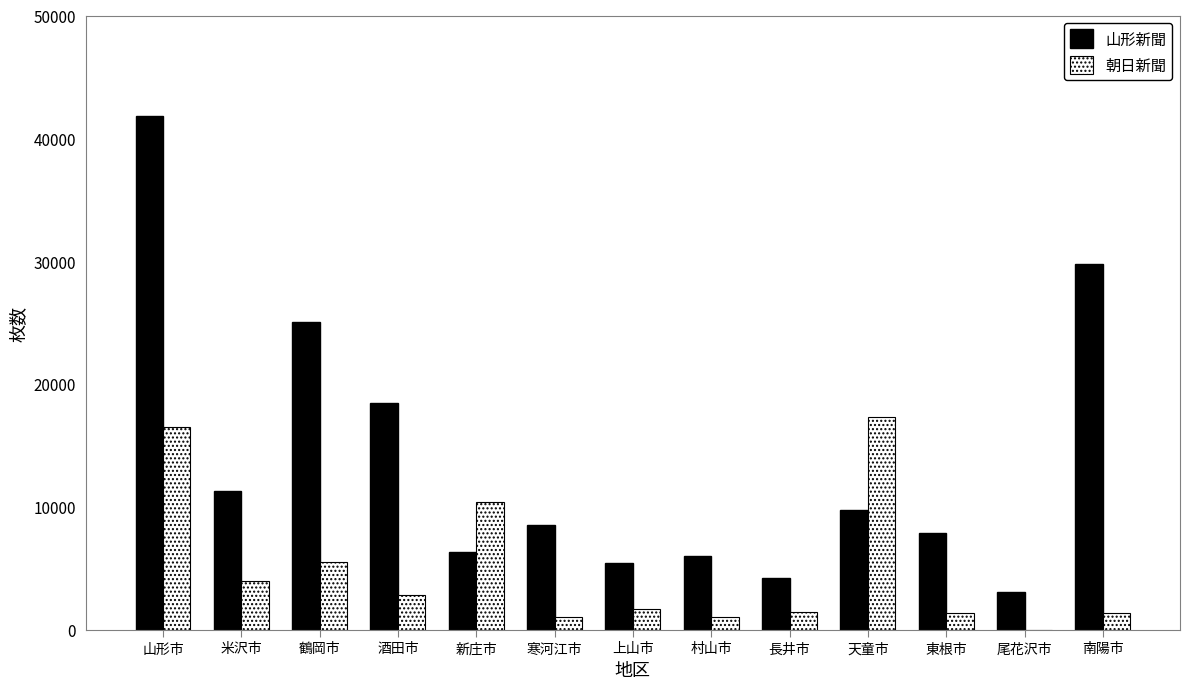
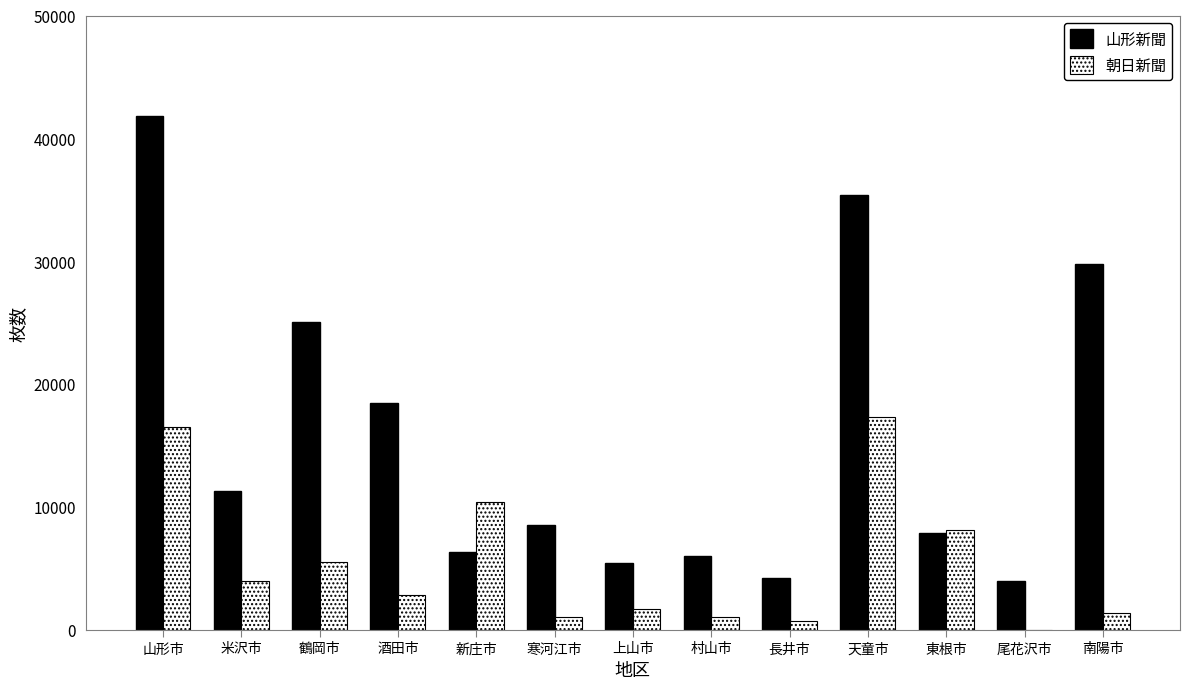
  {
    "山形新聞": {
      "山形市": 41900,
      "米沢市": 11300,
      "鶴岡市": 25100,
      "酒田市": 18500,
      "新庄市": 6300,
      "寒河江市": 8500,
      "上山市": 5400,
      "村山市": 6000,
      "長井市": 4200,
-     "天童市": 9800,
+     "天童市": 35400,
      "東根市": 7900,
-     "尾花沢市": 3100,
+     "尾花沢市": 4000,
      "南陽市": 29800
    },
    "朝日新聞": {
      "山形市": 16500,
      "米沢市": 4000,
      "鶴岡市": 5500,
      "酒田市": 2800,
      "新庄市": 10400,
      "寒河江市": 1000,
      "上山市": 1700,
      "村山市": 1000,
-     "長井市": 1400,
+     "長井市": 700,
      "天童市": 17400,
-     "東根市": 1400,
+     "東根市": 8100,
      "尾花沢市": 0,
      "南陽市": 1400
    }
  }
